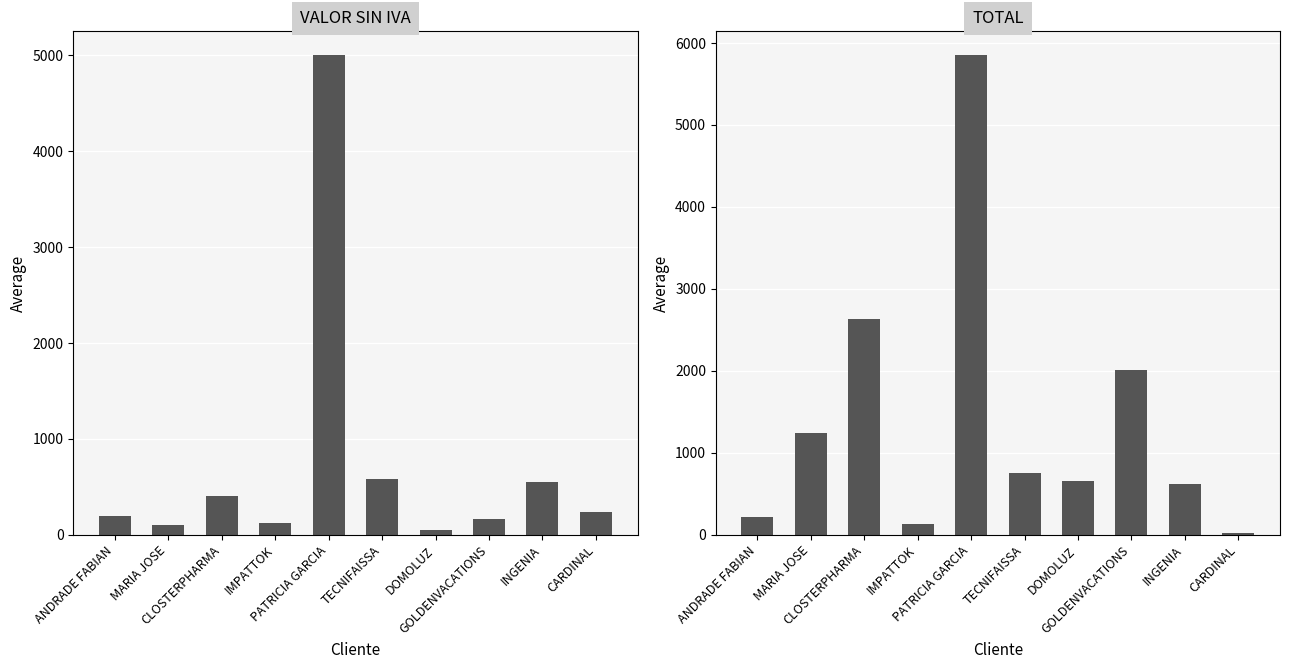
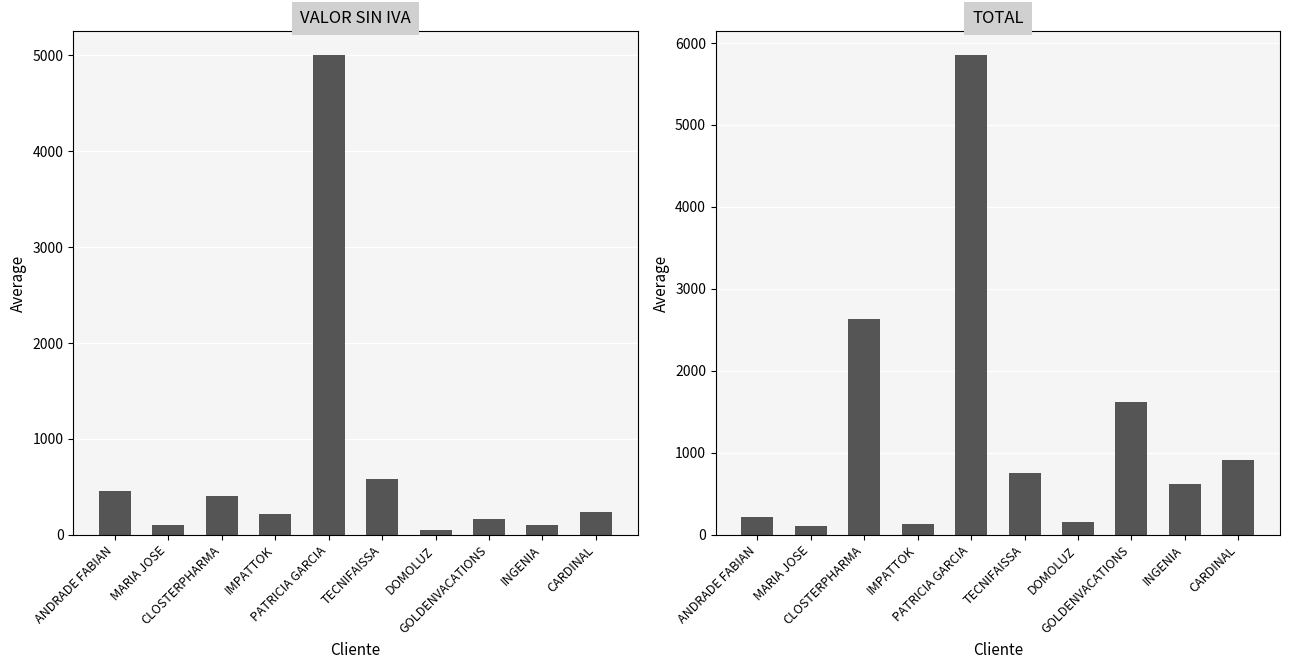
  {
    "VALOR SIN IVA": {
-     "ANDRADE FABIAN": 200,
+     "ANDRADE FABIAN": 500,
      "MARIA JOSE": 100,
      "CLOSTERPHARMA": 400,
-     "IMPATTOK": 100,
+     "IMPATTOK": 200,
      "PATRICIA GARCIA": 5000,
      "TECNIFAISSA": 600,
      "DOMOLUZ": 100,
      "GOLDENVACATIONS": 200,
-     "INGENIA": 600,
+     "INGENIA": 100,
      "CARDINAL": 200
    },
    "TOTAL": {
      "ANDRADE FABIAN": 200,
-     "MARIA JOSE": 1200,
+     "MARIA JOSE": 100,
      "CLOSTERPHARMA": 2600,
      "IMPATTOK": 100,
      "PATRICIA GARCIA": 5900,
      "TECNIFAISSA": 800,
-     "DOMOLUZ": 700,
-     "GOLDENVACATIONS": 2000,
+     "DOMOLUZ": 200,
+     "GOLDENVACATIONS": 1600,
      "INGENIA": 600,
-     "CARDINAL": 0
+     "CARDINAL": 900
    }
  }
